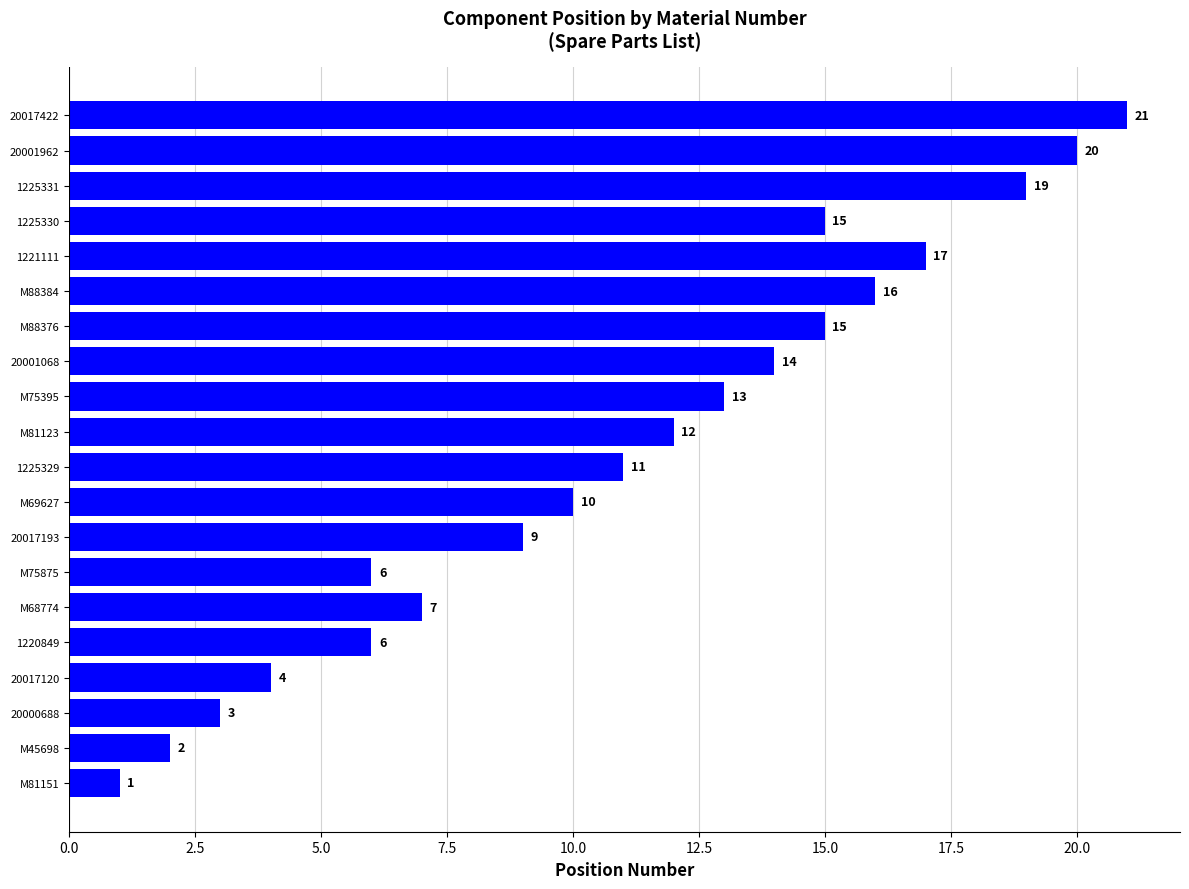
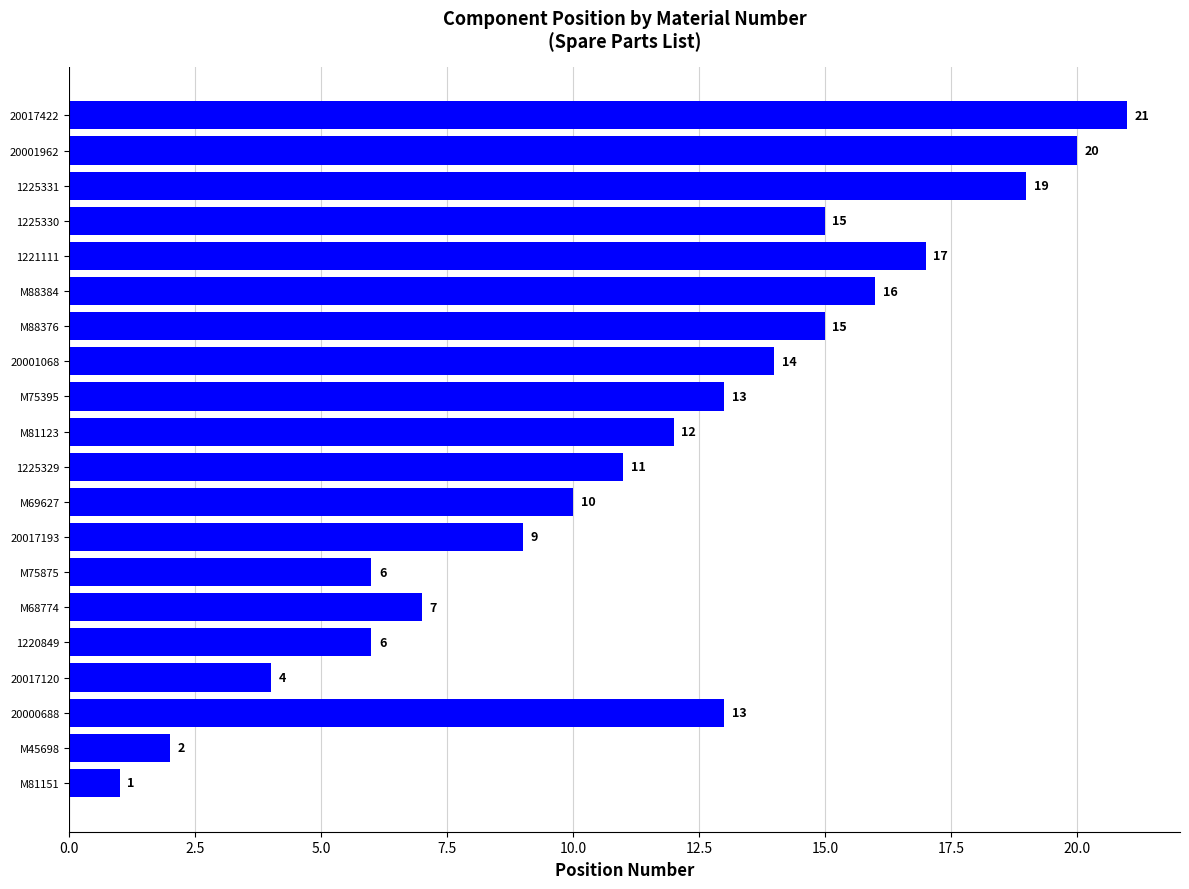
  {
    "20017422": 21,
    "20001962": 20,
    "1225331": 19,
    "1225330": 15,
    "1221111": 17,
    "M88384": 16,
    "M88376": 15,
    "20001068": 14,
    "M75395": 13,
    "M81123": 12,
    "1225329": 11,
    "M69627": 10,
    "20017193": 9,
    "M75875": 6,
    "M68774": 7,
    "1220849": 6,
    "20017120": 4,
-   "20000688": 3,
+   "20000688": 13,
    "M45698": 2,
    "M81151": 1
  }
